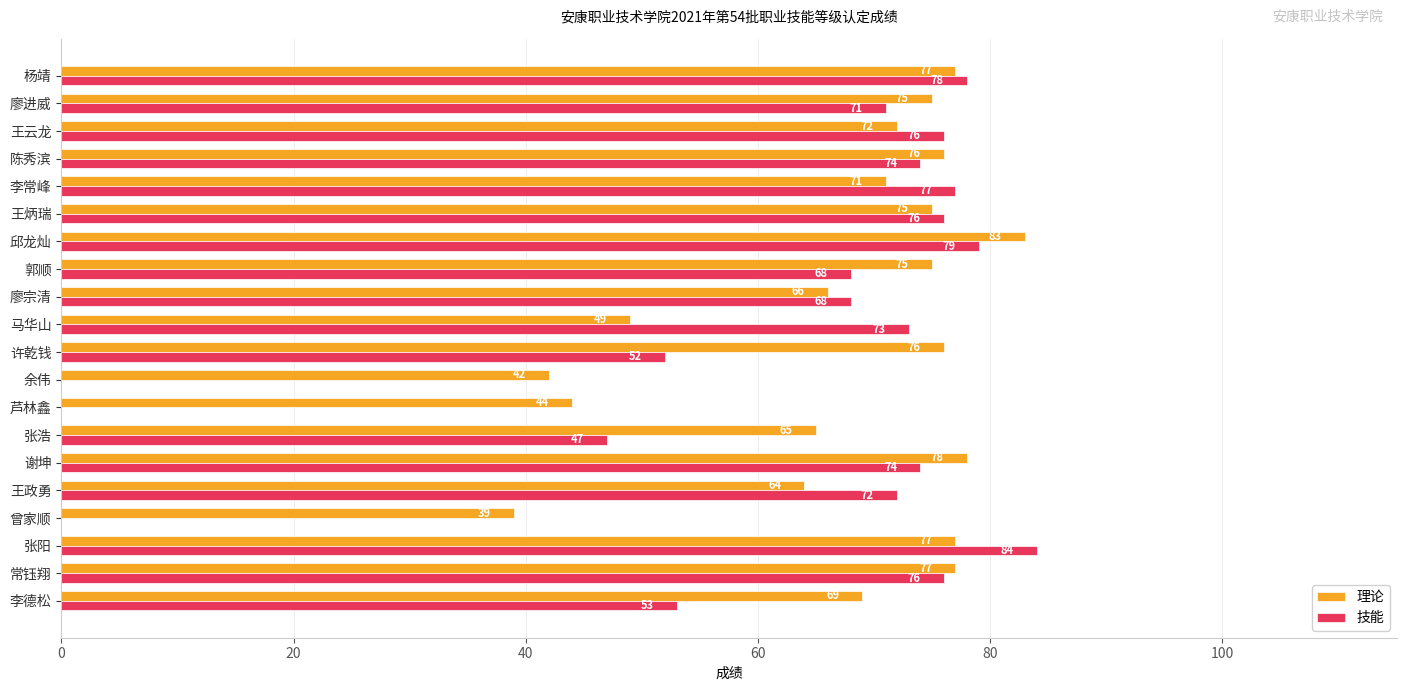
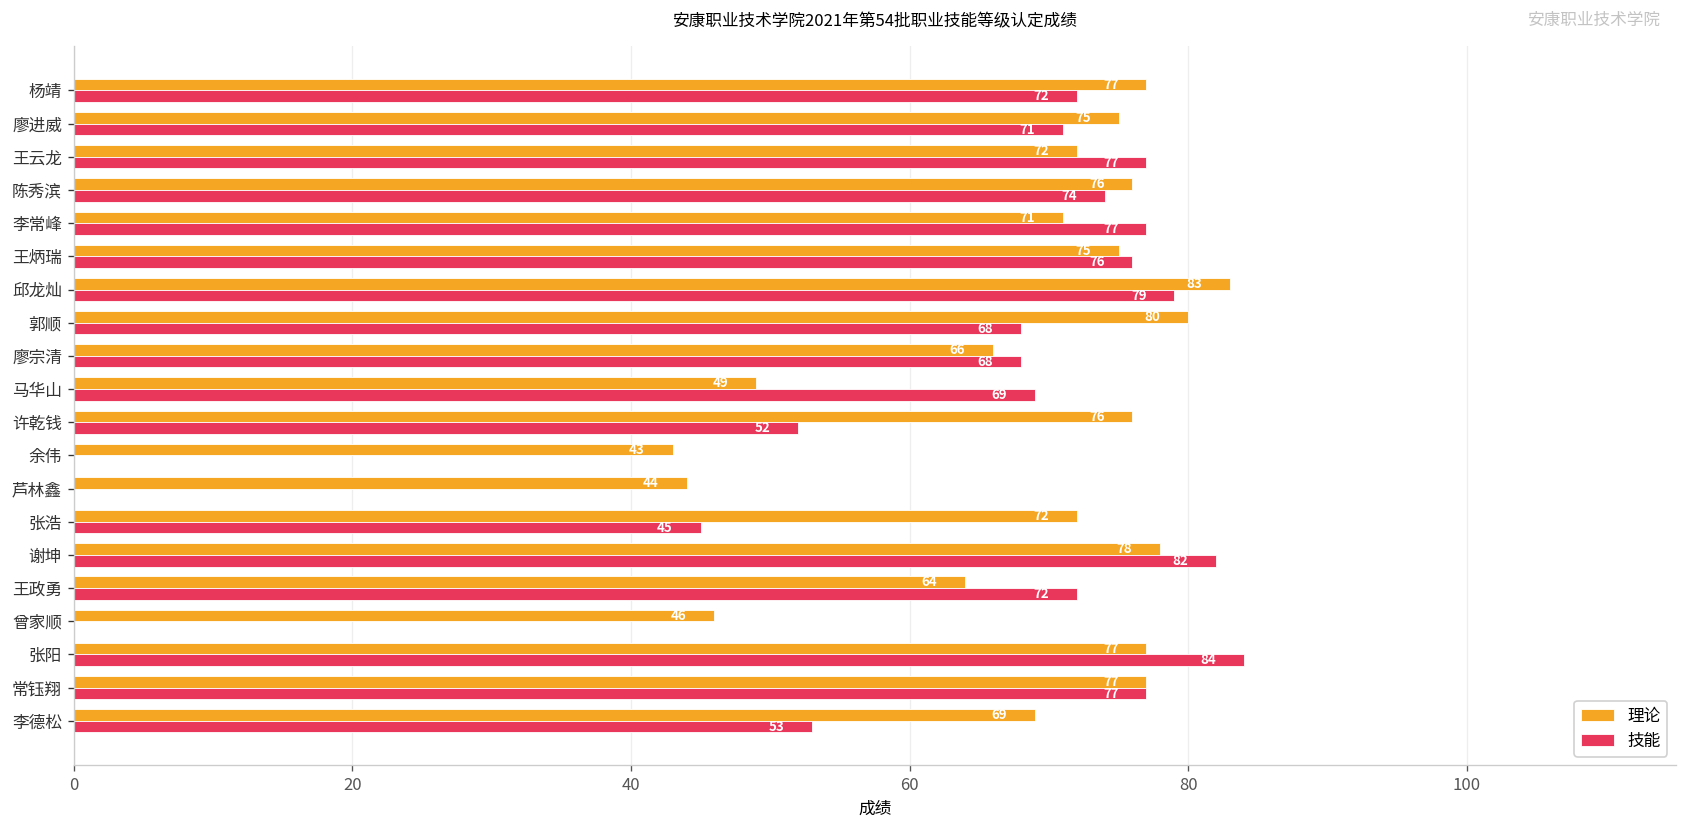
  {
    "理论": {
      "杨靖": 77,
      "廖进威": 75,
      "王云龙": 72,
      "陈秀滨": 76,
      "李常峰": 71,
      "王炳瑞": 75,
-     "郭顺": 75,
+     "郭顺": 80,
      "廖宗清": 66,
      "马华山": 49,
      "许乾钱": 76,
-     "余伟": 42,
-     "张浩": 65,
+     "余伟": 43,
+     "张浩": 72,
      "谢坤": 78,
      "王政勇": 64,
-     "曾家顺": 39,
+     "曾家顺": 46,
      "张阳": 77,
      "常钰翔": 77,
      "李德松": 69
    },
    "技能": {
-     "杨靖": 78,
+     "杨靖": 72,
      "廖进威": 71,
-     "王云龙": 76,
+     "王云龙": 77,
      "陈秀滨": 74,
      "李常峰": 77,
      "王炳瑞": 76,
      "邱龙灿": 79,
      "郭顺": 68,
      "廖宗清": 68,
-     "马华山": 73,
+     "马华山": 69,
      "许乾钱": 52,
-     "张浩": 47,
-     "谢坤": 74,
+     "张浩": 45,
+     "谢坤": 82,
      "王政勇": 72,
-     "常钰翔": 76,
+     "常钰翔": 77,
      "李德松": 53
    }
  }
